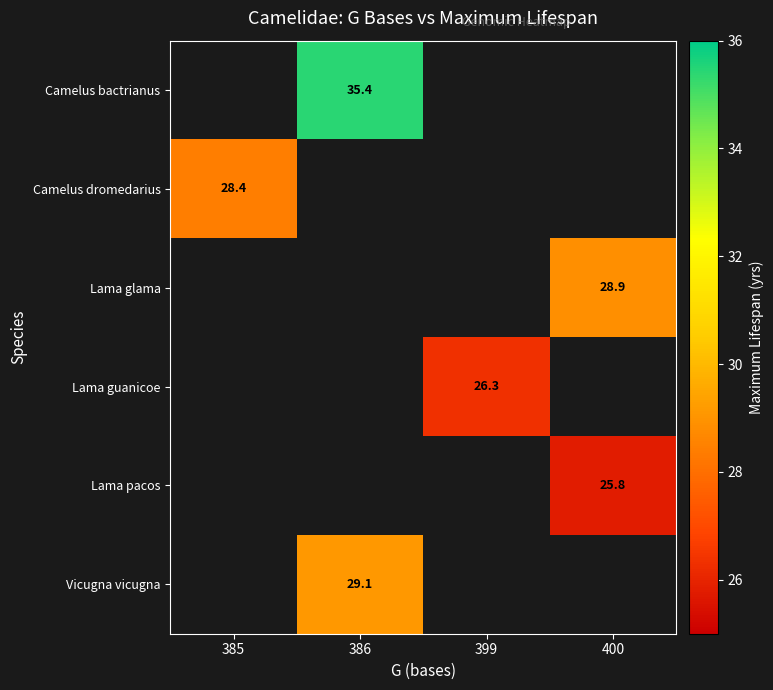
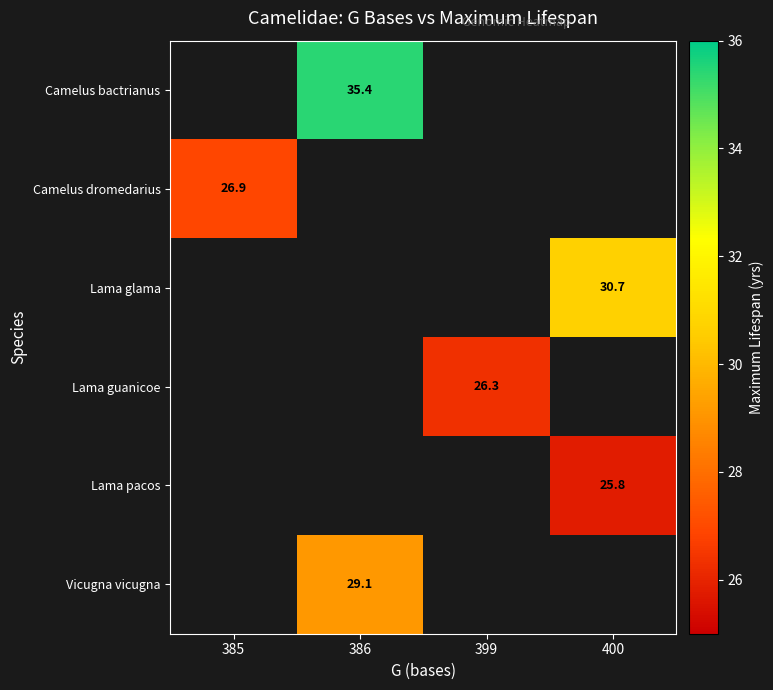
  {
    "Camelus bactrianus": {
      "386": 35.4
    },
    "Camelus dromedarius": {
-     "385": 28.4
+     "385": 26.9
    },
    "Lama glama": {
-     "400": 28.9
+     "400": 30.7
    },
    "Lama guanicoe": {
      "399": 26.3
    },
    "Lama pacos": {
      "400": 25.8
    },
    "Vicugna vicugna": {
      "386": 29.1
    }
  }
